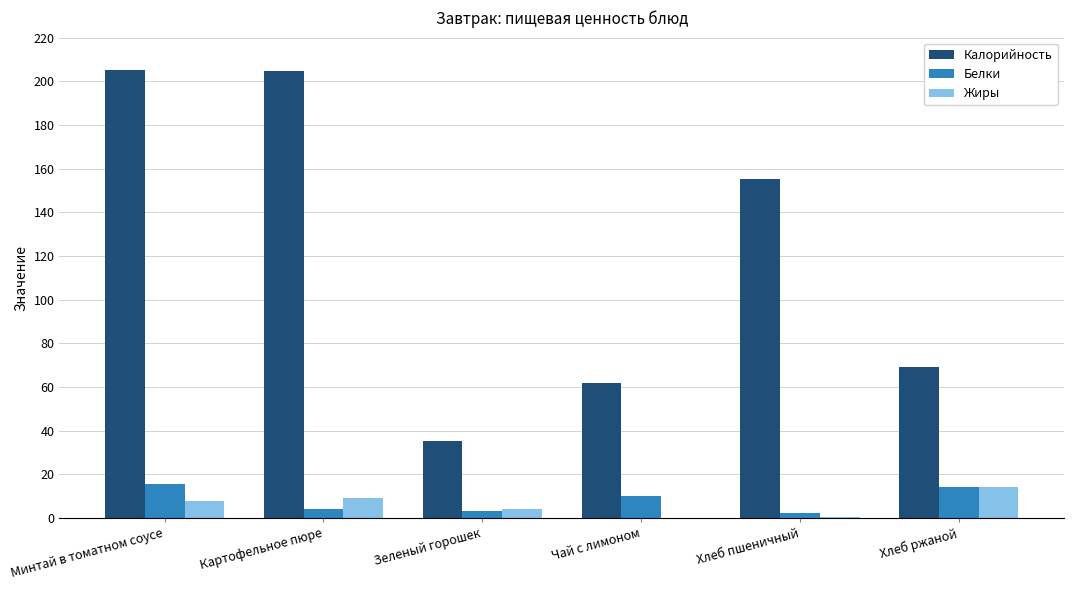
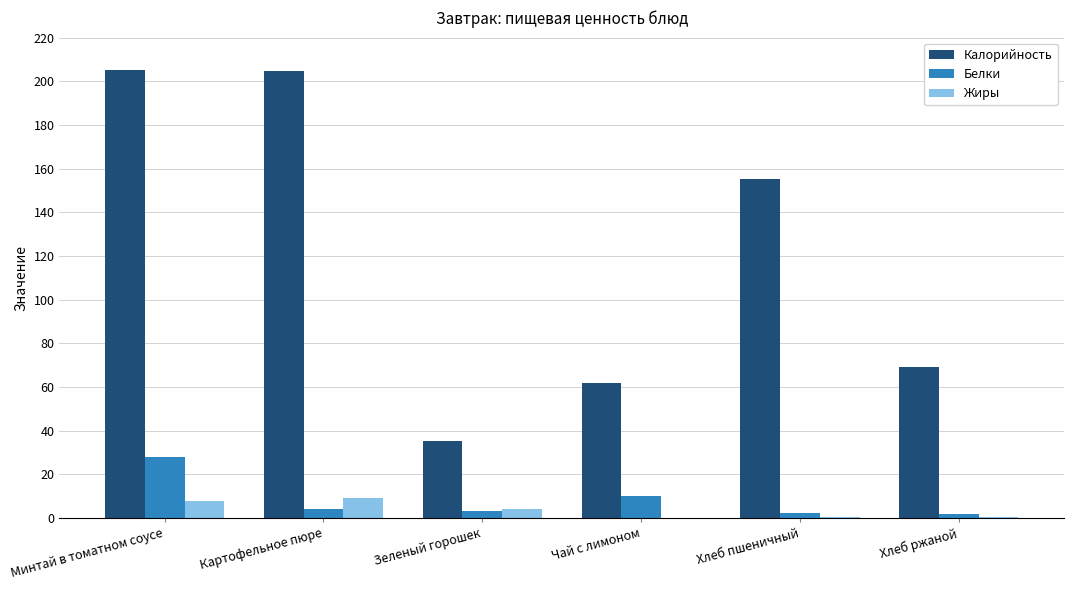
  {
    "Калорийность": {
      "Минтай в томатном соусе": 205,
      "Картофельное пюре": 205,
      "Зеленый горошек": 35,
      "Чай с лимоном": 62,
      "Хлеб пшеничный": 155,
      "Хлеб ржаной": 69
    },
    "Белки": {
-     "Минтай в томатном соусе": 15,
+     "Минтай в томатном соусе": 28,
      "Картофельное пюре": 4,
      "Зеленый горошек": 3,
      "Чай с лимоном": 10,
      "Хлеб пшеничный": 2,
-     "Хлеб ржаной": 14
+     "Хлеб ржаной": 2
    },
    "Жиры": {
      "Минтай в томатном соусе": 8,
      "Картофельное пюре": 9,
      "Зеленый горошек": 4,
-     "Хлеб ржаной": 14
+     "Хлеб ржаной": 0
    }
  }
